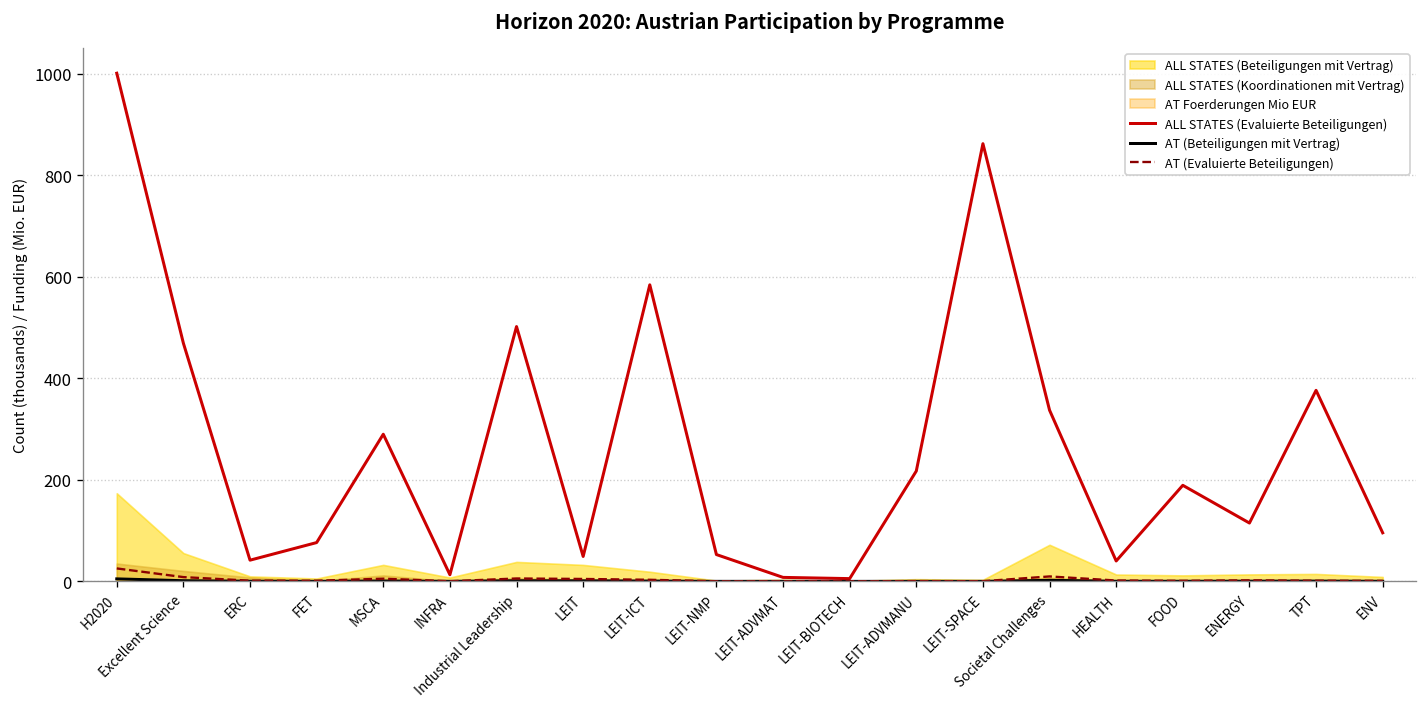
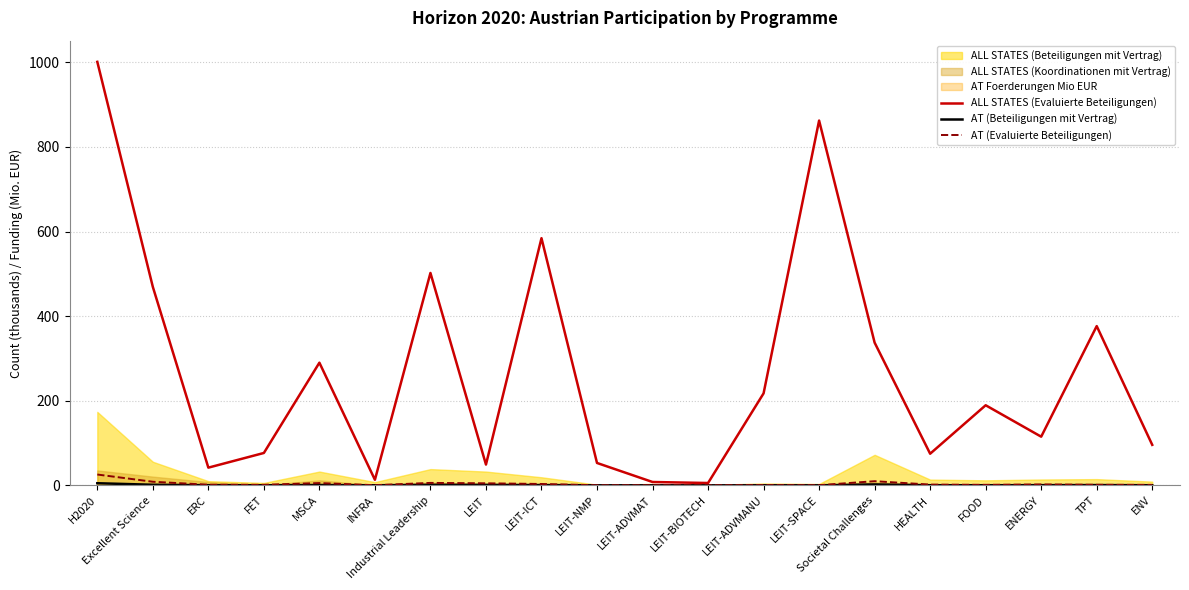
  {
    "ALL STATES (Evaluierte Beteiligungen)": {
      "H2020": 1000,
      "Excellent Science": 470,
      "ERC": 40,
      "FET": 80,
      "MSCA": 290,
      "Industrial Leadership": 500,
      "LEIT": 50,
      "LEIT-ICT": 580,
      "LEIT-NMP": 50,
      "LEIT-ADVMANU": 220,
      "LEIT-SPACE": 860,
      "Societal Challenges": 340,
-     "HEALTH": 40,
+     "HEALTH": 70,
      "FOOD": 190,
      "ENERGY": 120,
      "TPT": 380,
      "ENV": 100
    },
    "AT (Evaluierte Beteiligungen)": {
      "H2020": 30,
      "Excellent Science": 10
    }
  }
